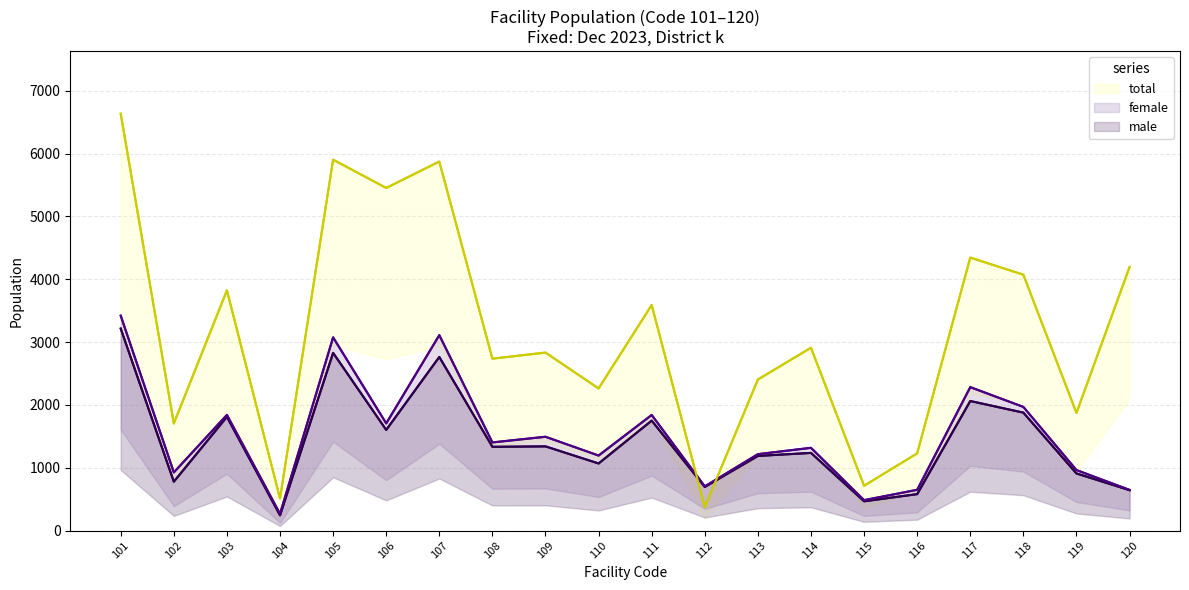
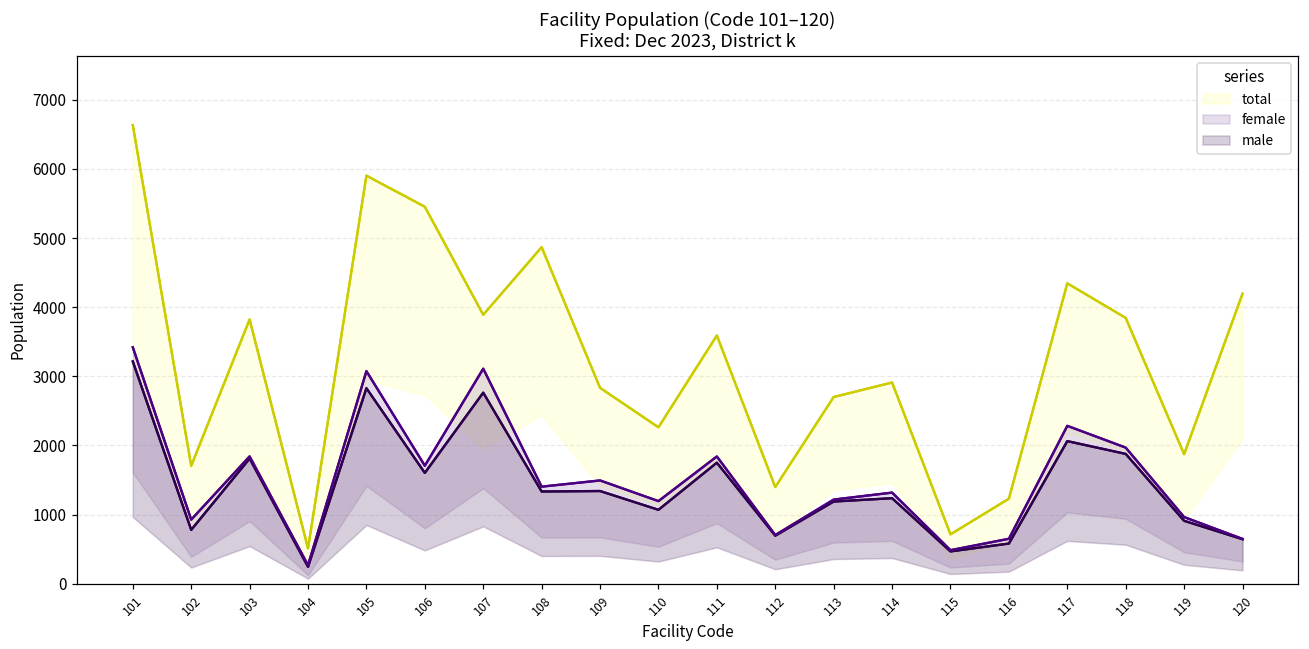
  {
    "total": {
      "101": 6600,
      "102": 1700,
      "103": 3800,
      "104": 500,
      "105": 5900,
      "106": 5500,
-     "107": 5900,
-     "108": 2700,
+     "107": 3900,
+     "108": 4900,
      "109": 2800,
      "110": 2300,
      "111": 3600,
-     "112": 400,
-     "113": 2400,
+     "112": 1400,
+     "113": 2700,
      "114": 2900,
      "115": 700,
      "116": 1200,
      "117": 4300,
-     "118": 4100,
+     "118": 3800,
      "119": 1900,
      "120": 4200
    }
  }
